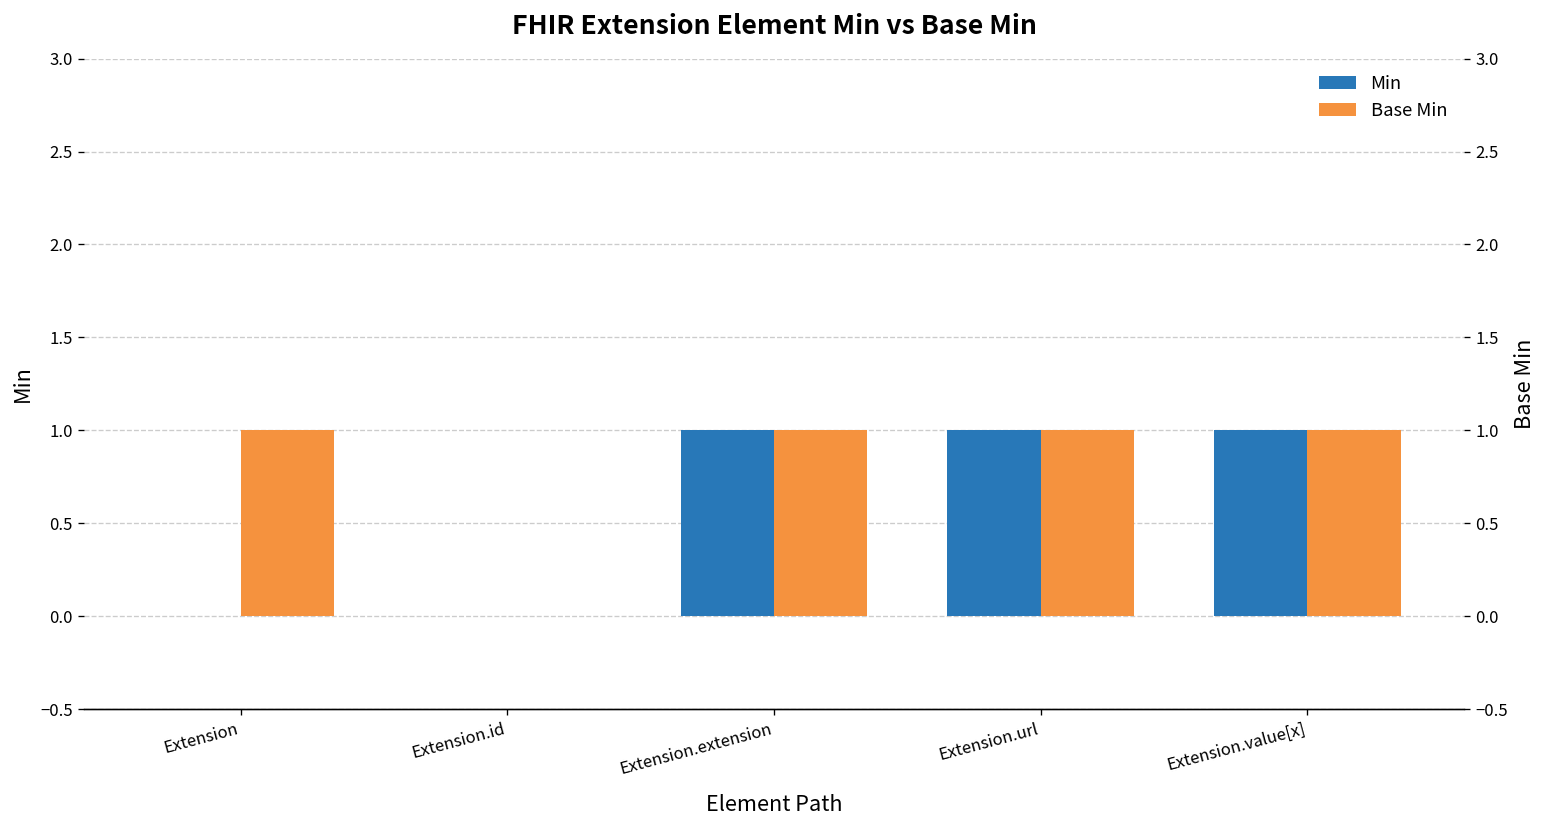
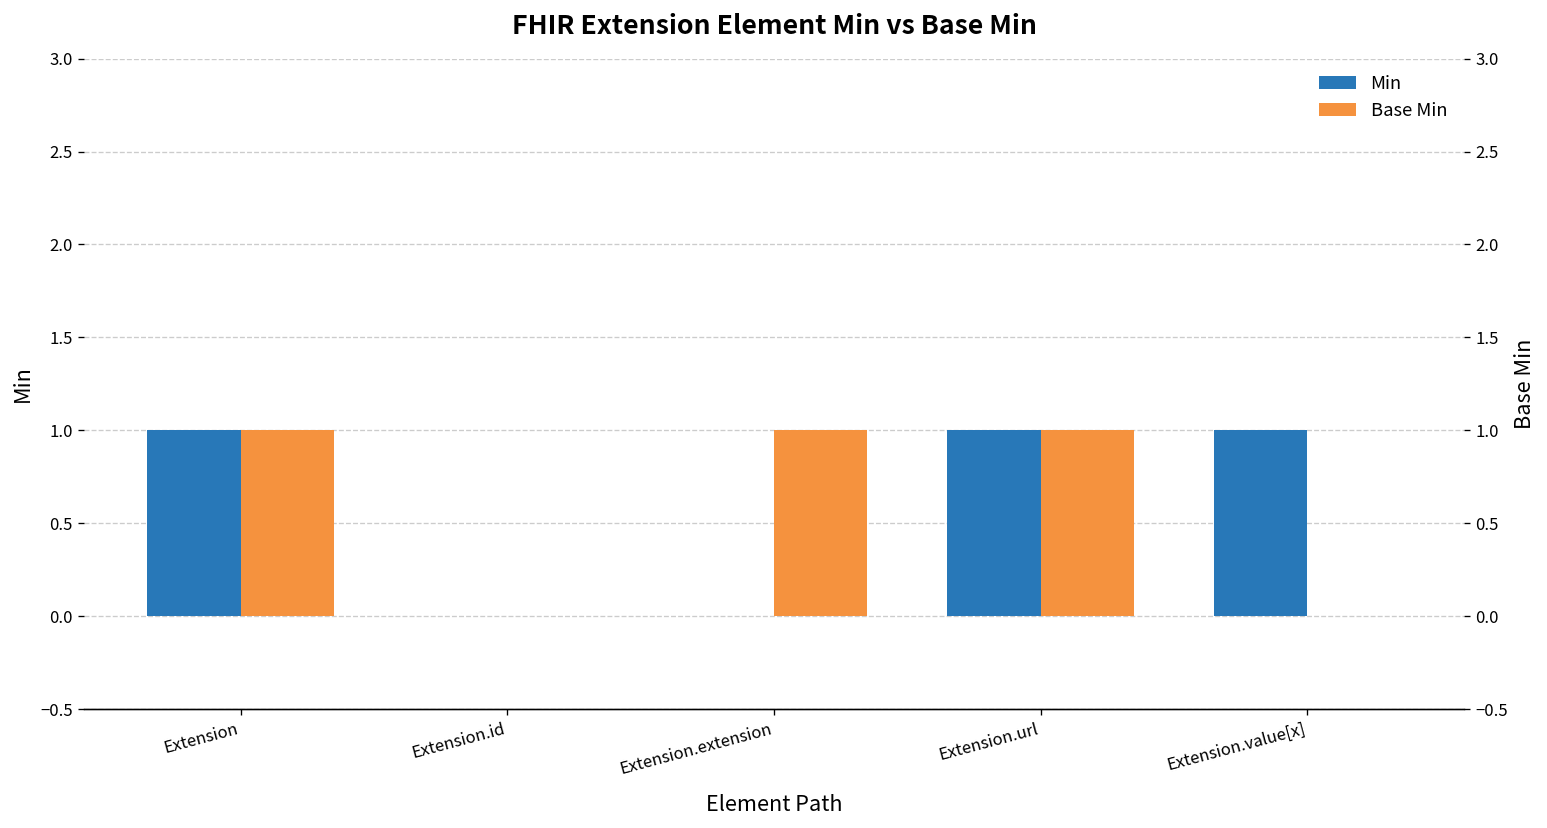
  {
    "Min": {
-     "Extension": 0,
+     "Extension": 1,
      "Extension.id": 0,
-     "Extension.extension": 1,
+     "Extension.extension": 0,
      "Extension.url": 1,
      "Extension.value[x]": 1
    },
    "Base Min": {
      "Extension": 1,
      "Extension.id": 0,
      "Extension.extension": 1,
      "Extension.url": 1,
-     "Extension.value[x]": 1
+     "Extension.value[x]": 0
    }
  }
